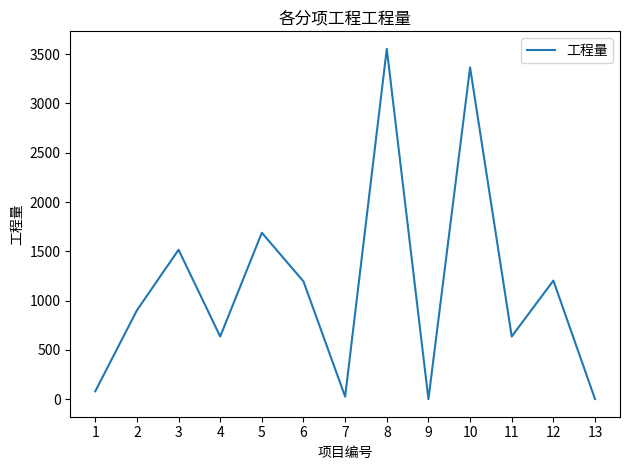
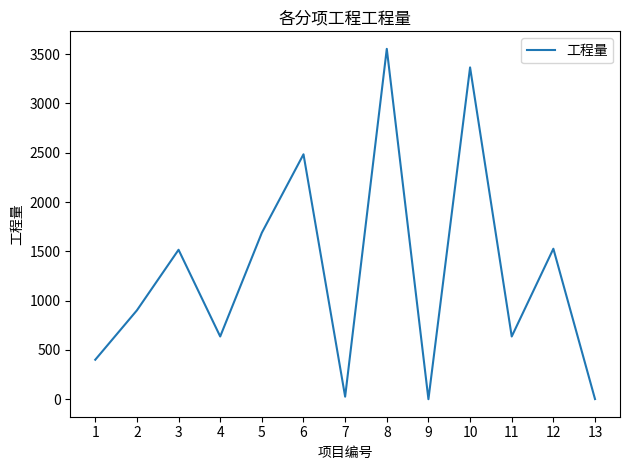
  {
-   "1": 100,
+   "1": 400,
    "2": 900,
    "3": 1500,
    "4": 600,
    "5": 1700,
-   "6": 1200,
+   "6": 2500,
    "7": 0,
    "8": 3600,
    "9": 0,
    "10": 3400,
    "11": 600,
-   "12": 1200,
+   "12": 1500,
    "13": 0
  }
